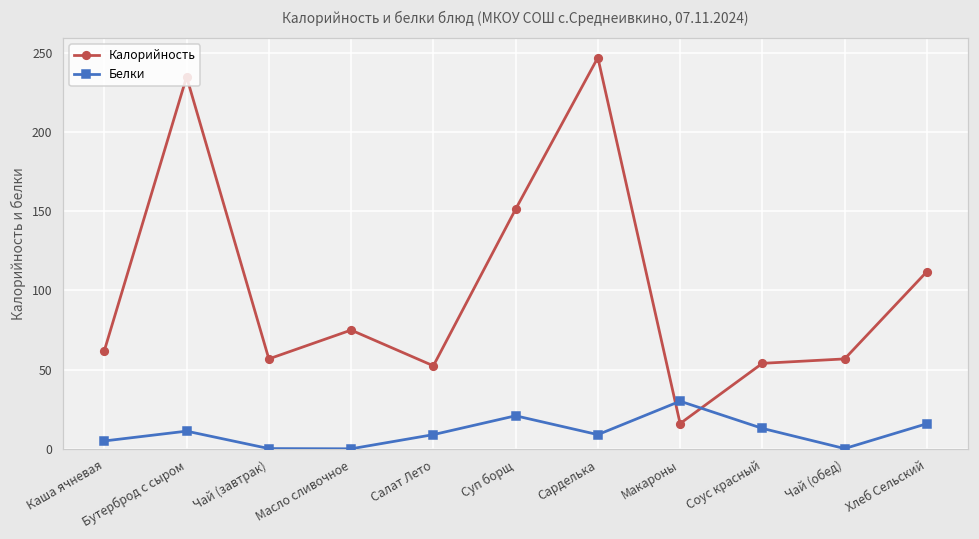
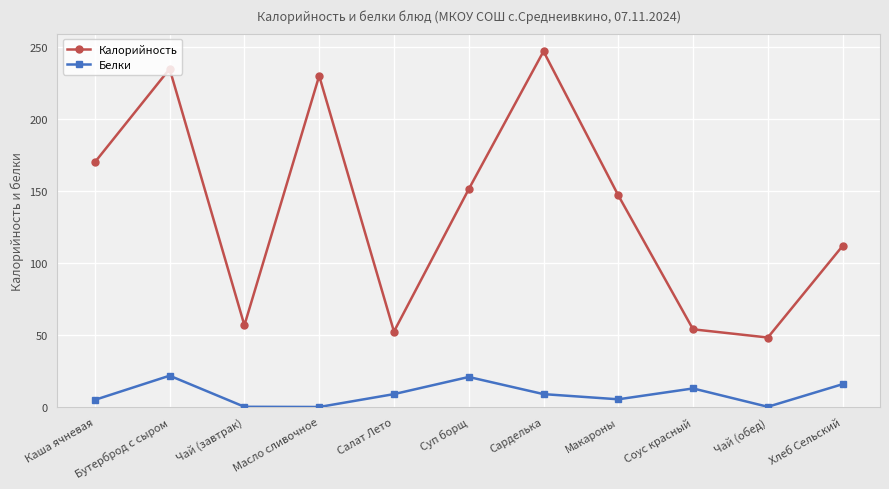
  {
    "Калорийность": {
-     "Каша ячневая": 62,
+     "Каша ячневая": 170,
      "Чай (завтрак)": 57,
-     "Масло сливочное": 75,
+     "Масло сливочное": 230,
      "Салат Лето": 52,
      "Суп борщ": 151,
      "Сарделька": 247,
-     "Макароны": 16,
+     "Макароны": 147,
      "Соус красный": 54,
-     "Чай (обед)": 57,
+     "Чай (обед)": 48,
      "Хлеб Сельский": 112
    },
    "Белки": {
      "Каша ячневая": 5,
-     "Бутерброд с сыром": 11,
+     "Бутерброд с сыром": 22,
      "Чай (завтрак)": 0,
      "Масло сливочное": 0,
      "Салат Лето": 9,
      "Суп борщ": 21,
      "Сарделька": 9,
-     "Макароны": 30,
+     "Макароны": 5,
      "Соус красный": 13,
      "Чай (обед)": 0,
      "Хлеб Сельский": 16
    }
  }
